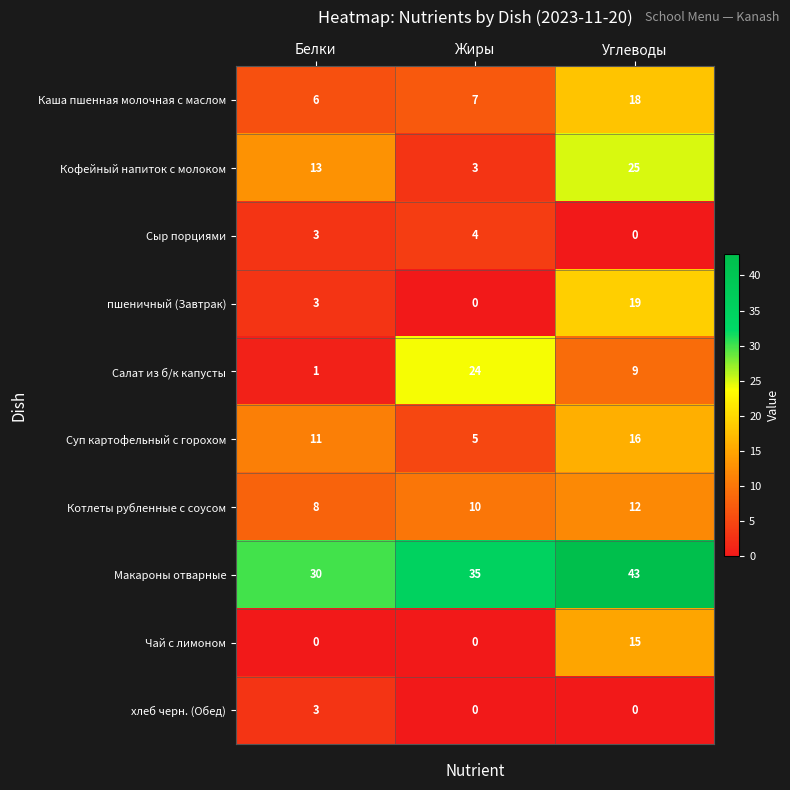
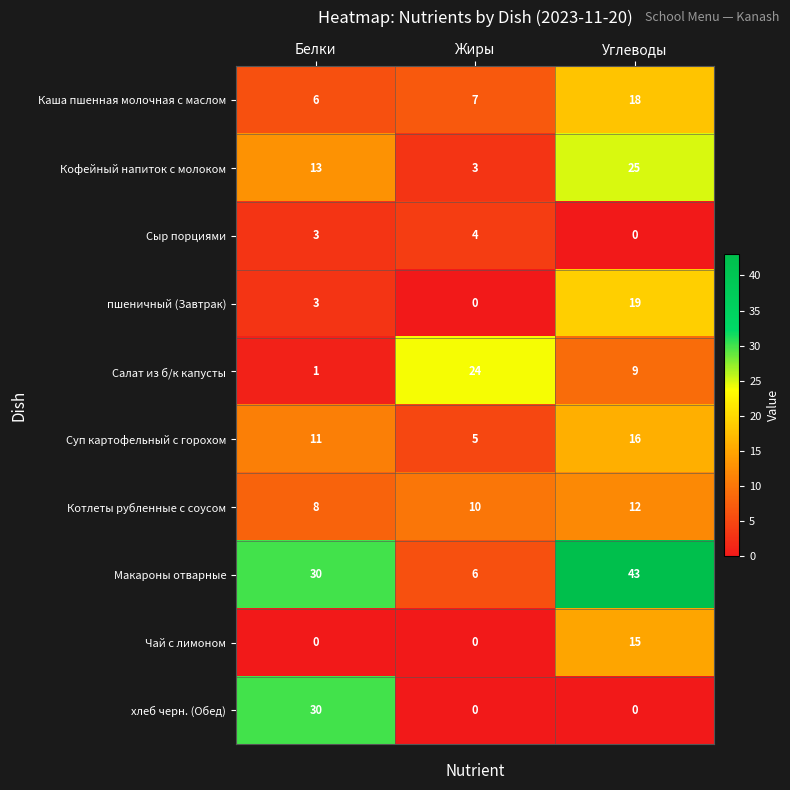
  {
    "Каша пшенная молочная с маслом": {
      "Белки": 6,
      "Жиры": 7,
      "Углеводы": 18
    },
    "Кофейный напиток с молоком": {
      "Белки": 13,
      "Жиры": 3,
      "Углеводы": 25
    },
    "Сыр порциями": {
      "Белки": 3,
      "Жиры": 4,
      "Углеводы": 0
    },
    "пшеничный (Завтрак)": {
      "Белки": 3,
      "Жиры": 0,
      "Углеводы": 19
    },
    "Салат из б/к капусты": {
      "Белки": 1,
      "Жиры": 24,
      "Углеводы": 9
    },
    "Суп картофельный с горохом": {
      "Белки": 11,
      "Жиры": 5,
      "Углеводы": 16
    },
    "Котлеты рубленные с соусом": {
      "Белки": 8,
      "Жиры": 10,
      "Углеводы": 12
    },
    "Макароны отварные": {
      "Белки": 30,
-     "Жиры": 35,
+     "Жиры": 6,
      "Углеводы": 43
    },
    "Чай с лимоном": {
      "Белки": 0,
      "Жиры": 0,
      "Углеводы": 15
    },
    "хлеб черн. (Обед)": {
-     "Белки": 3,
+     "Белки": 30,
      "Жиры": 0,
      "Углеводы": 0
    }
  }
